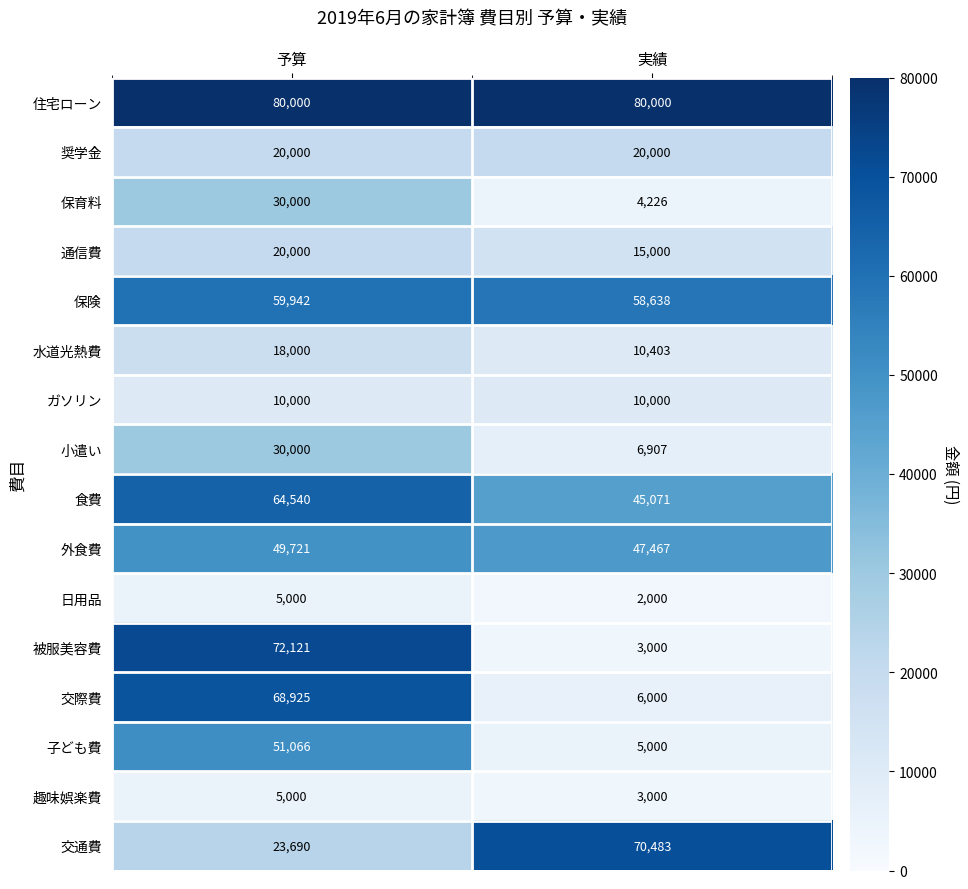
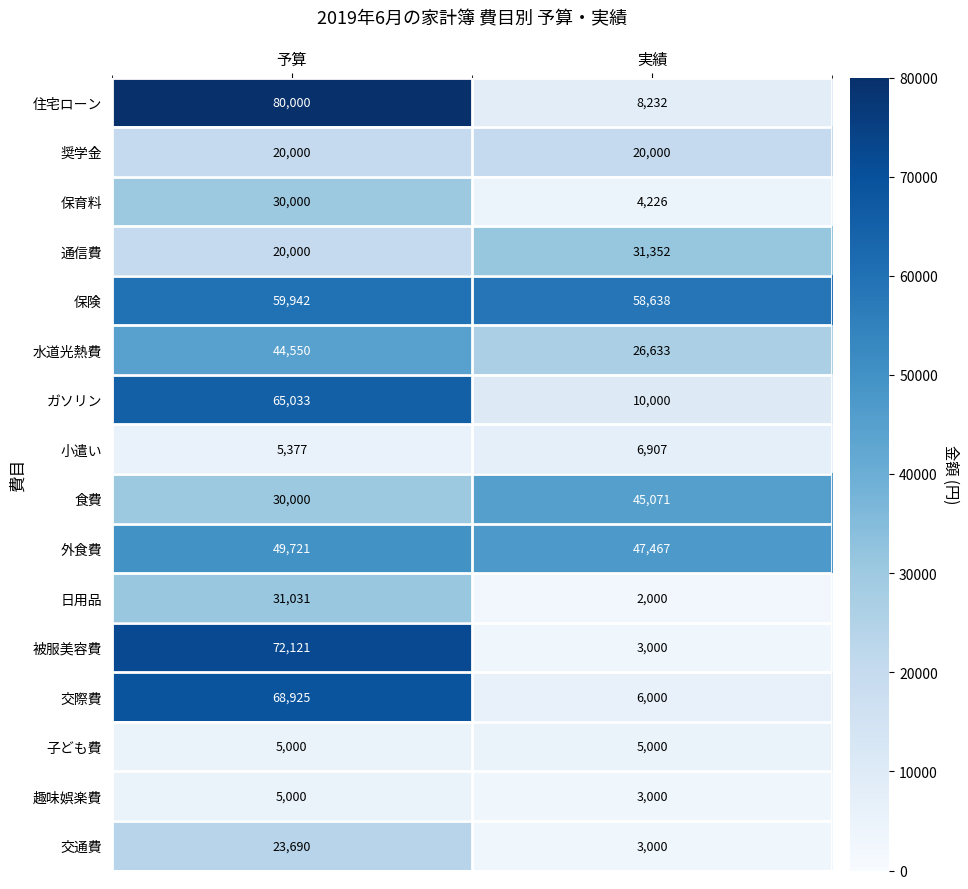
  {
    "住宅ローン": {
      "予算": "80,000",
-     "実績": "80,000"
+     "実績": "8,232"
    },
    "奨学金": {
      "予算": "20,000",
      "実績": "20,000"
    },
    "保育料": {
      "予算": "30,000",
      "実績": "4,226"
    },
    "通信費": {
      "予算": "20,000",
-     "実績": "15,000"
+     "実績": "31,352"
    },
    "保険": {
      "予算": "59,942",
      "実績": "58,638"
    },
    "水道光熱費": {
-     "予算": "18,000",
-     "実績": "10,403"
+     "予算": "44,550",
+     "実績": "26,633"
    },
    "ガソリン": {
-     "予算": "10,000",
+     "予算": "65,033",
      "実績": "10,000"
    },
    "小遣い": {
-     "予算": "30,000",
+     "予算": "5,377",
      "実績": "6,907"
    },
    "食費": {
-     "予算": "64,540",
+     "予算": "30,000",
      "実績": "45,071"
    },
    "外食費": {
      "予算": "49,721",
      "実績": "47,467"
    },
    "日用品": {
-     "予算": "5,000",
+     "予算": "31,031",
      "実績": "2,000"
    },
    "被服美容費": {
      "予算": "72,121",
      "実績": "3,000"
    },
    "交際費": {
      "予算": "68,925",
      "実績": "6,000"
    },
    "子ども費": {
-     "予算": "51,066",
+     "予算": "5,000",
      "実績": "5,000"
    },
    "趣味娯楽費": {
      "予算": "5,000",
      "実績": "3,000"
    },
    "交通費": {
      "予算": "23,690",
-     "実績": "70,483"
+     "実績": "3,000"
    }
  }
